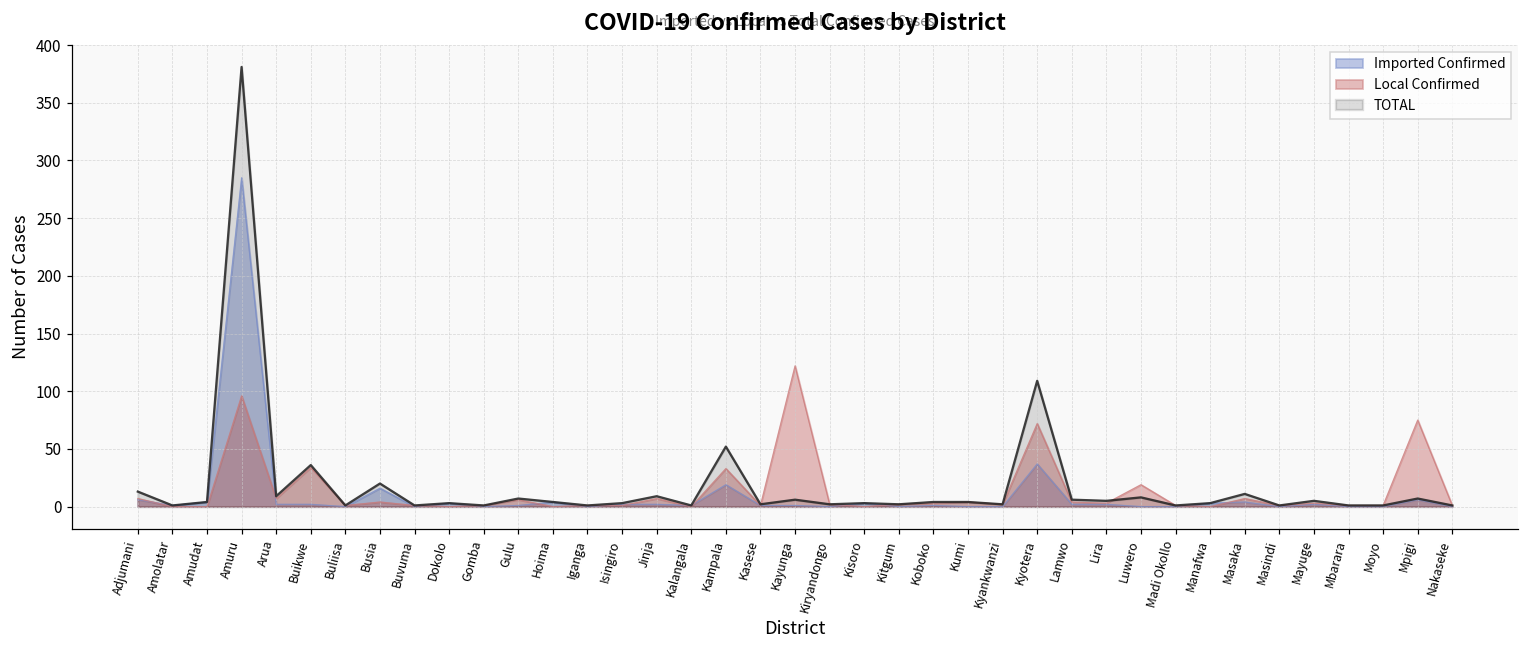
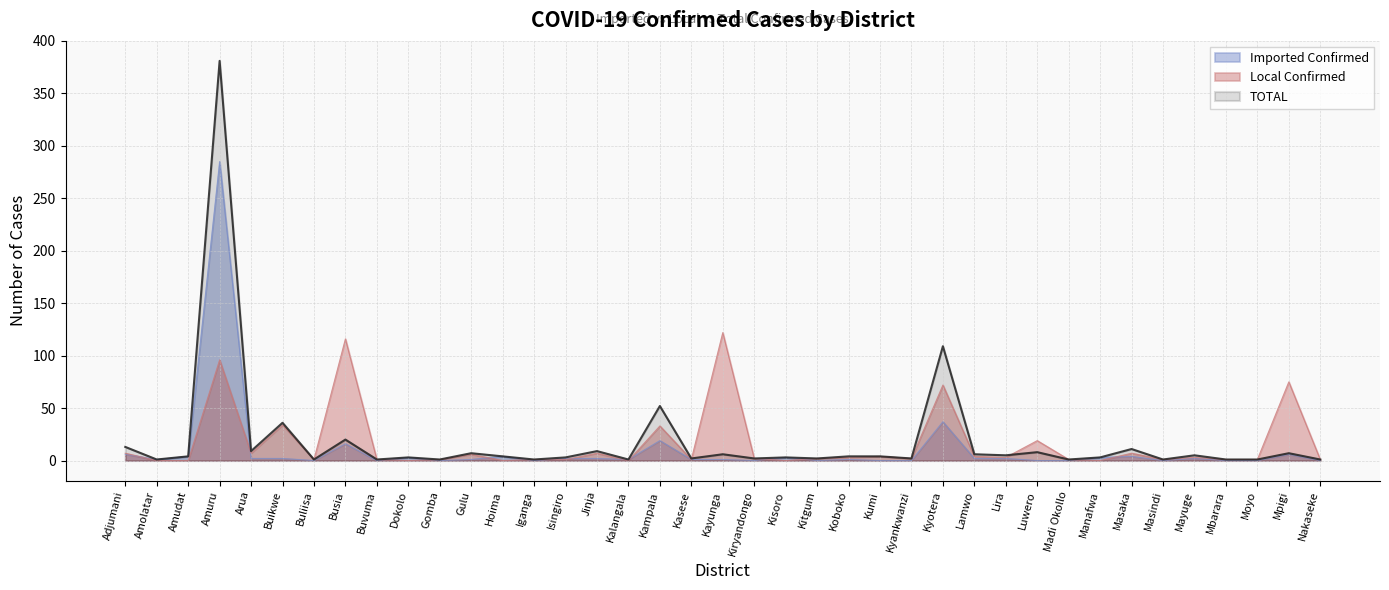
  {
    "Local Confirmed": {
      "Amudat": 0,
      "Amuru": 96,
-     "Busia": 4,
+     "Busia": 116,
      "Dokolo": 0,
      "Hoima": 0,
      "Kampala": 33,
      "Kayunga": 122,
      "Kisoro": 0,
      "Kyotera": 72,
      "Luwero": 19,
      "Manafwa": 0,
      "Masaka": 7,
      "Mpigi": 75
    }
  }
